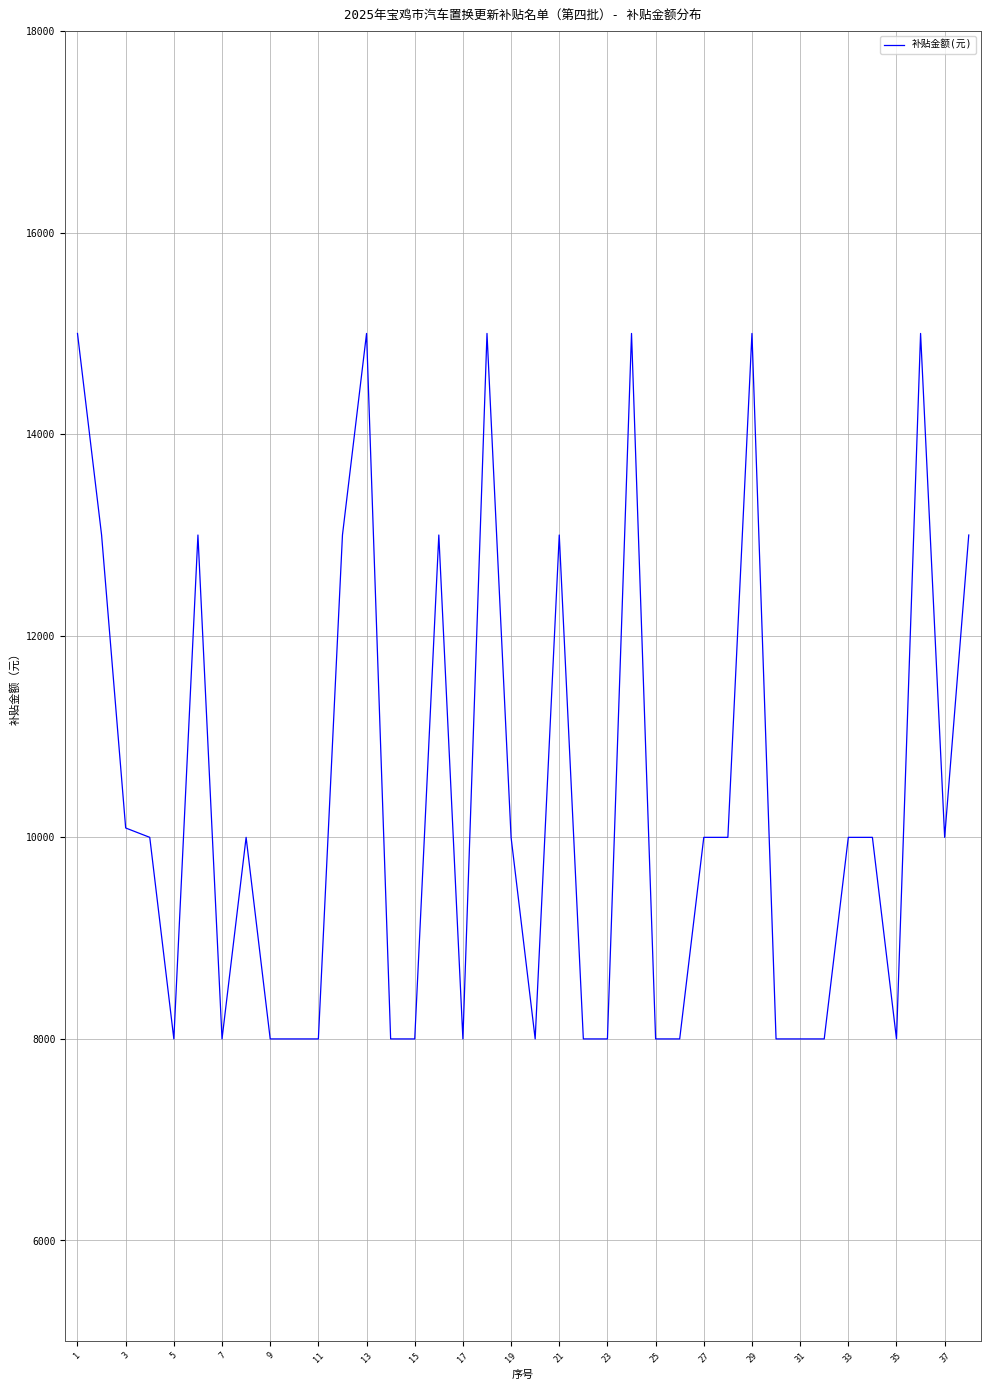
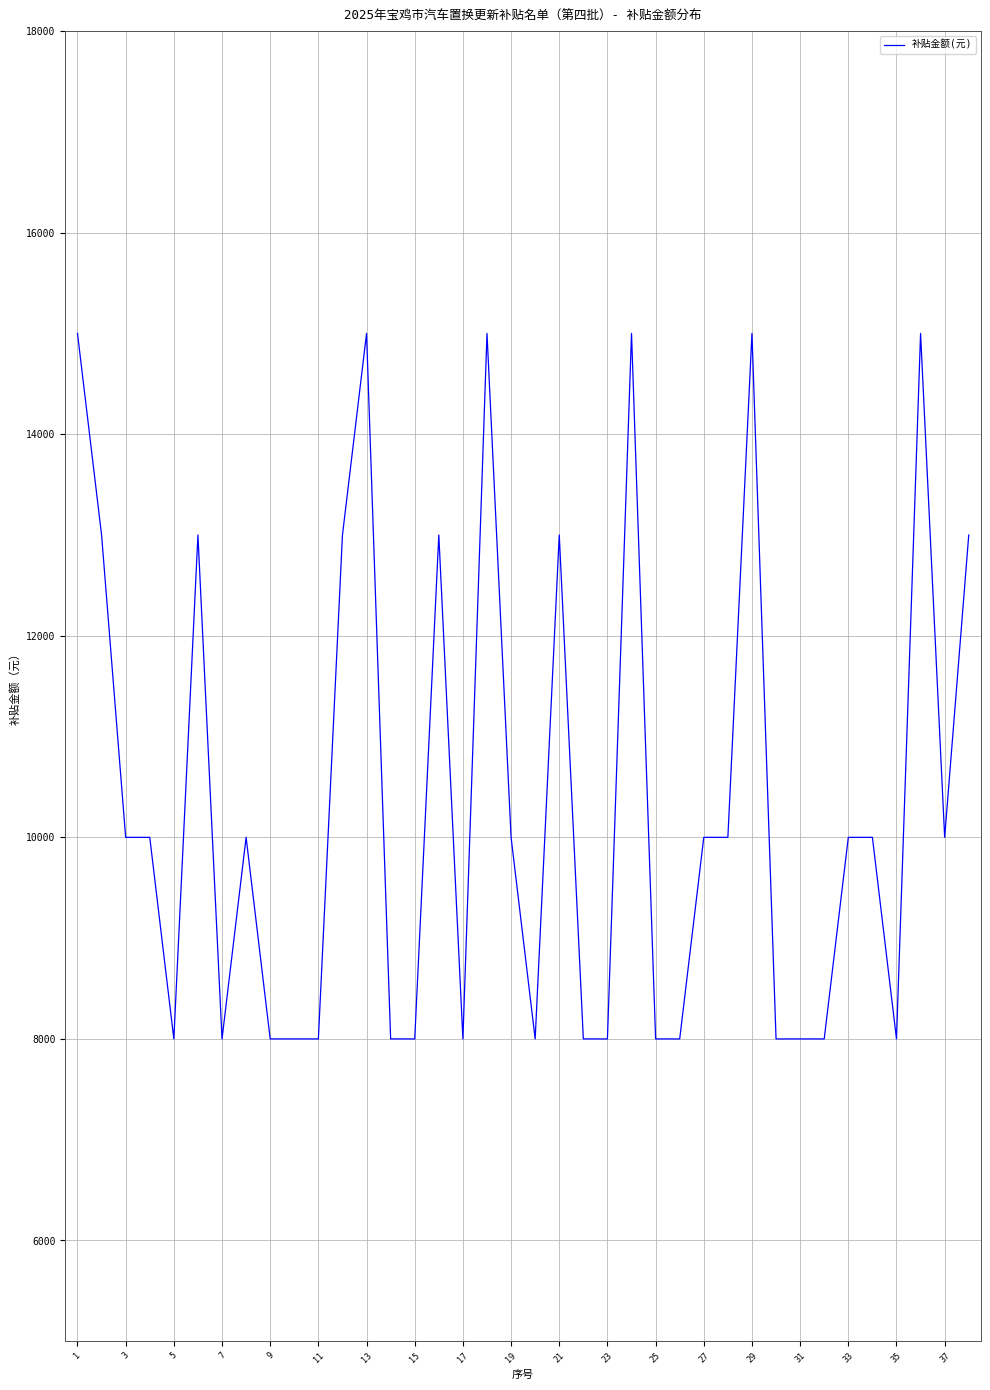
  {
    "1": 15000,
-   "3": 10090,
+   "3": 10000,
    "5": 8000,
    "7": 8000,
    "9": 8000,
    "11": 8000,
    "13": 15000,
    "15": 8000,
    "17": 8000,
    "19": 10000,
    "21": 13000,
    "23": 8000,
    "25": 8000,
    "27": 10000,
    "29": 15000,
    "31": 8000,
    "33": 10000,
    "35": 8000,
    "37": 10000
  }
